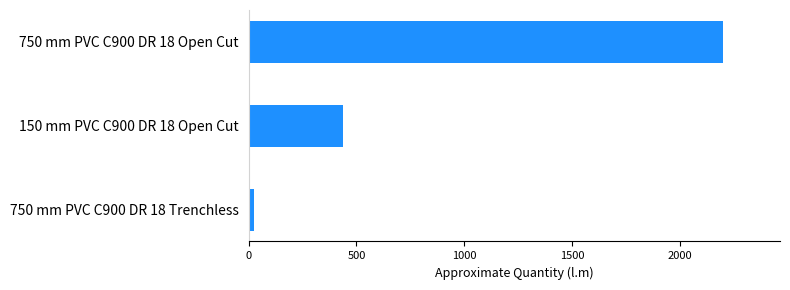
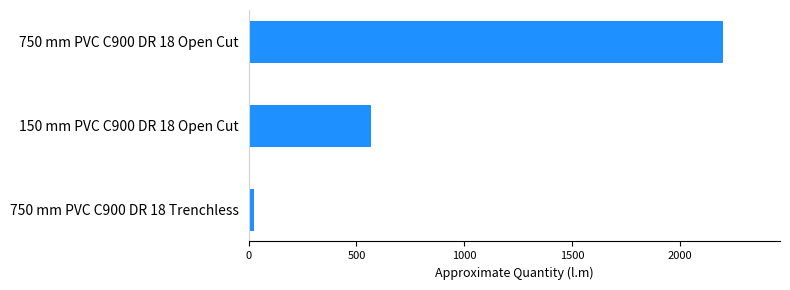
  {
    "750 mm PVC C900 DR 18 Open Cut": 2200,
-   "150 mm PVC C900 DR 18 Open Cut": 440,
+   "150 mm PVC C900 DR 18 Open Cut": 570,
    "750 mm PVC C900 DR 18 Trenchless": 20
  }
